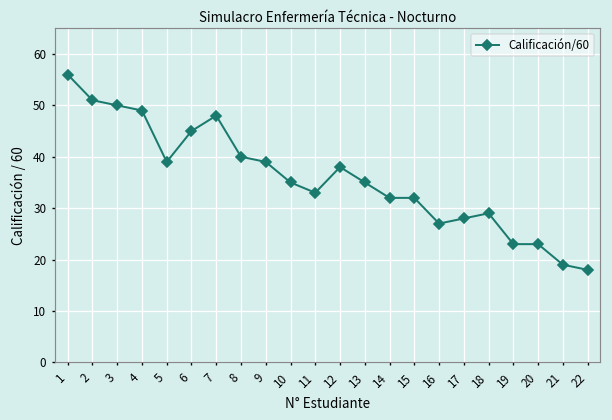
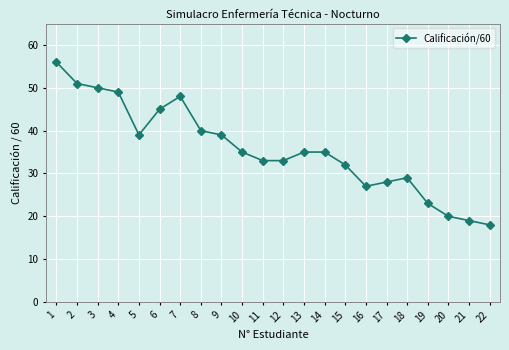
  {
    "1": 56,
    "2": 51,
    "3": 50,
    "4": 49,
    "5": 39,
    "6": 45,
    "7": 48,
    "8": 40,
    "9": 39,
    "10": 35,
    "11": 33,
-   "12": 38,
+   "12": 33,
    "13": 35,
-   "14": 32,
+   "14": 35,
    "15": 32,
    "16": 27,
    "17": 28,
    "18": 29,
    "19": 23,
-   "20": 23,
+   "20": 20,
    "21": 19,
    "22": 18
  }
